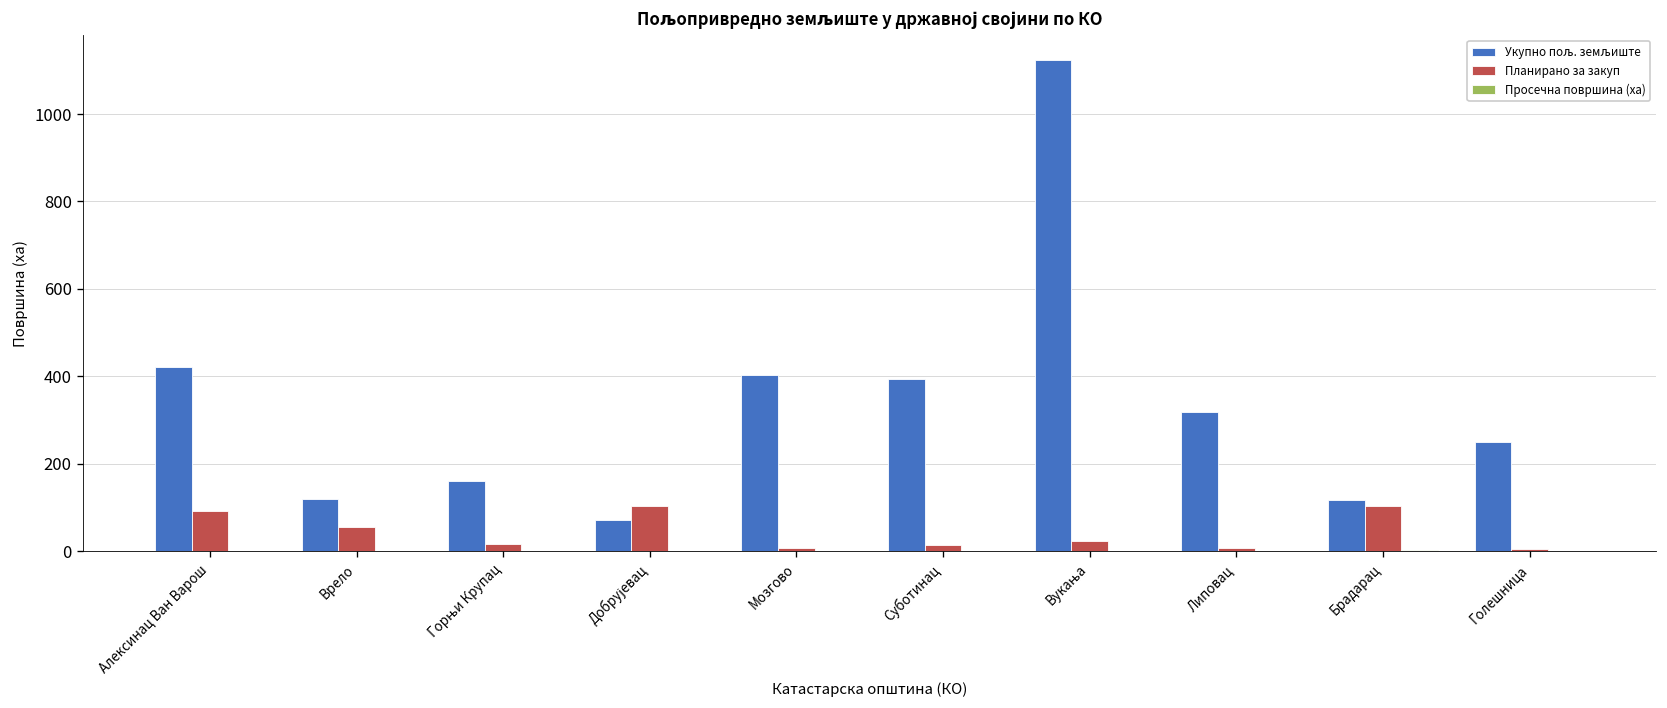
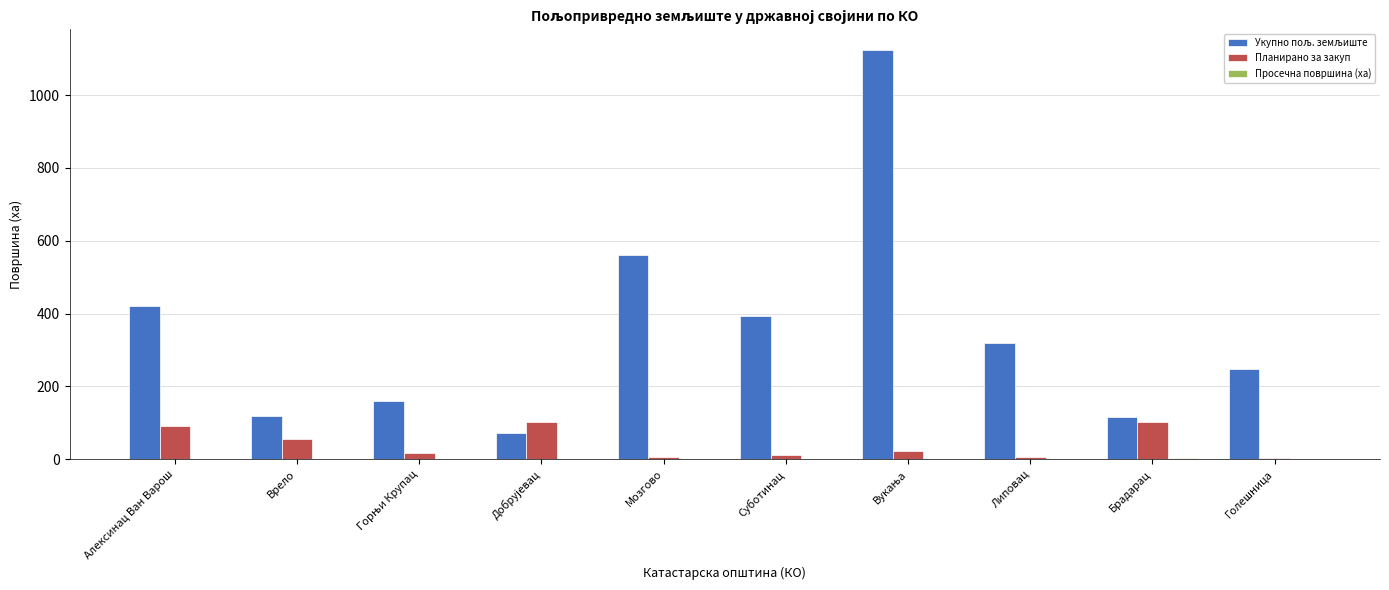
  {
    "Укупно пољ. земљиште": {
      "Алексинац Ван Варош": 420,
      "Врело": 120,
      "Горњи Крупац": 160,
      "Добрујевац": 70,
-     "Мозгово": 400,
+     "Мозгово": 560,
      "Суботинац": 390,
      "Вукања": 1120,
      "Липовац": 320,
      "Брадарац": 120,
      "Голешница": 250
    },
    "Планирано за закуп": {
      "Алексинац Ван Варош": 90,
      "Врело": 60,
      "Горњи Крупац": 20,
      "Добрујевац": 100,
      "Суботинац": 10,
      "Вукања": 20,
      "Брадарац": 100
    }
  }
